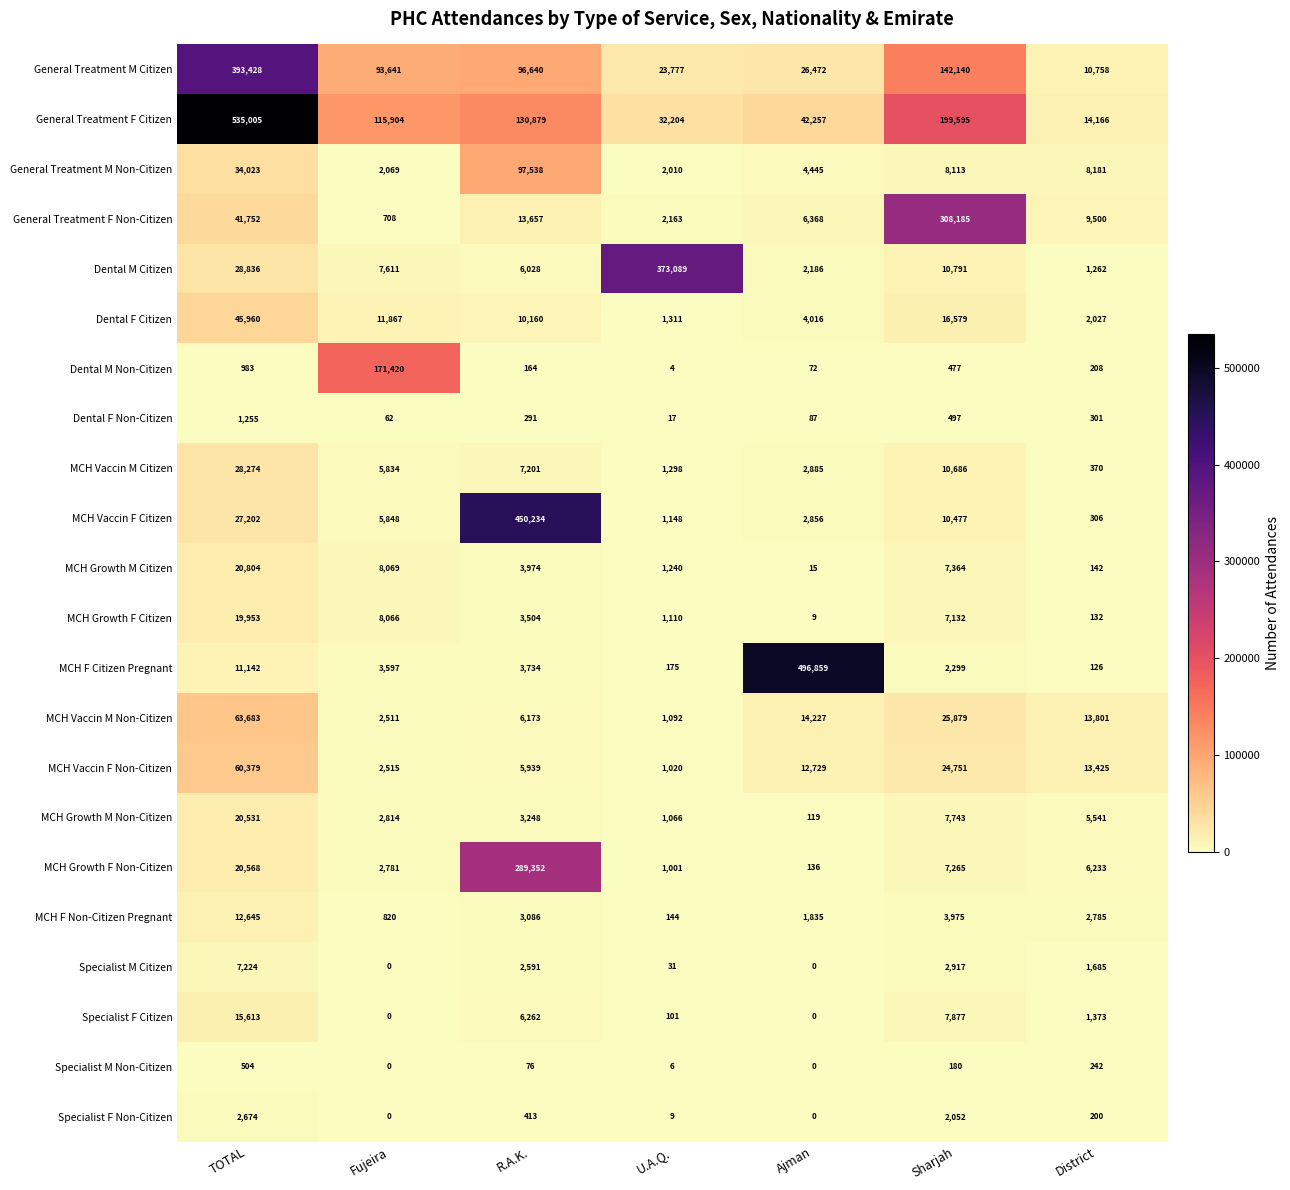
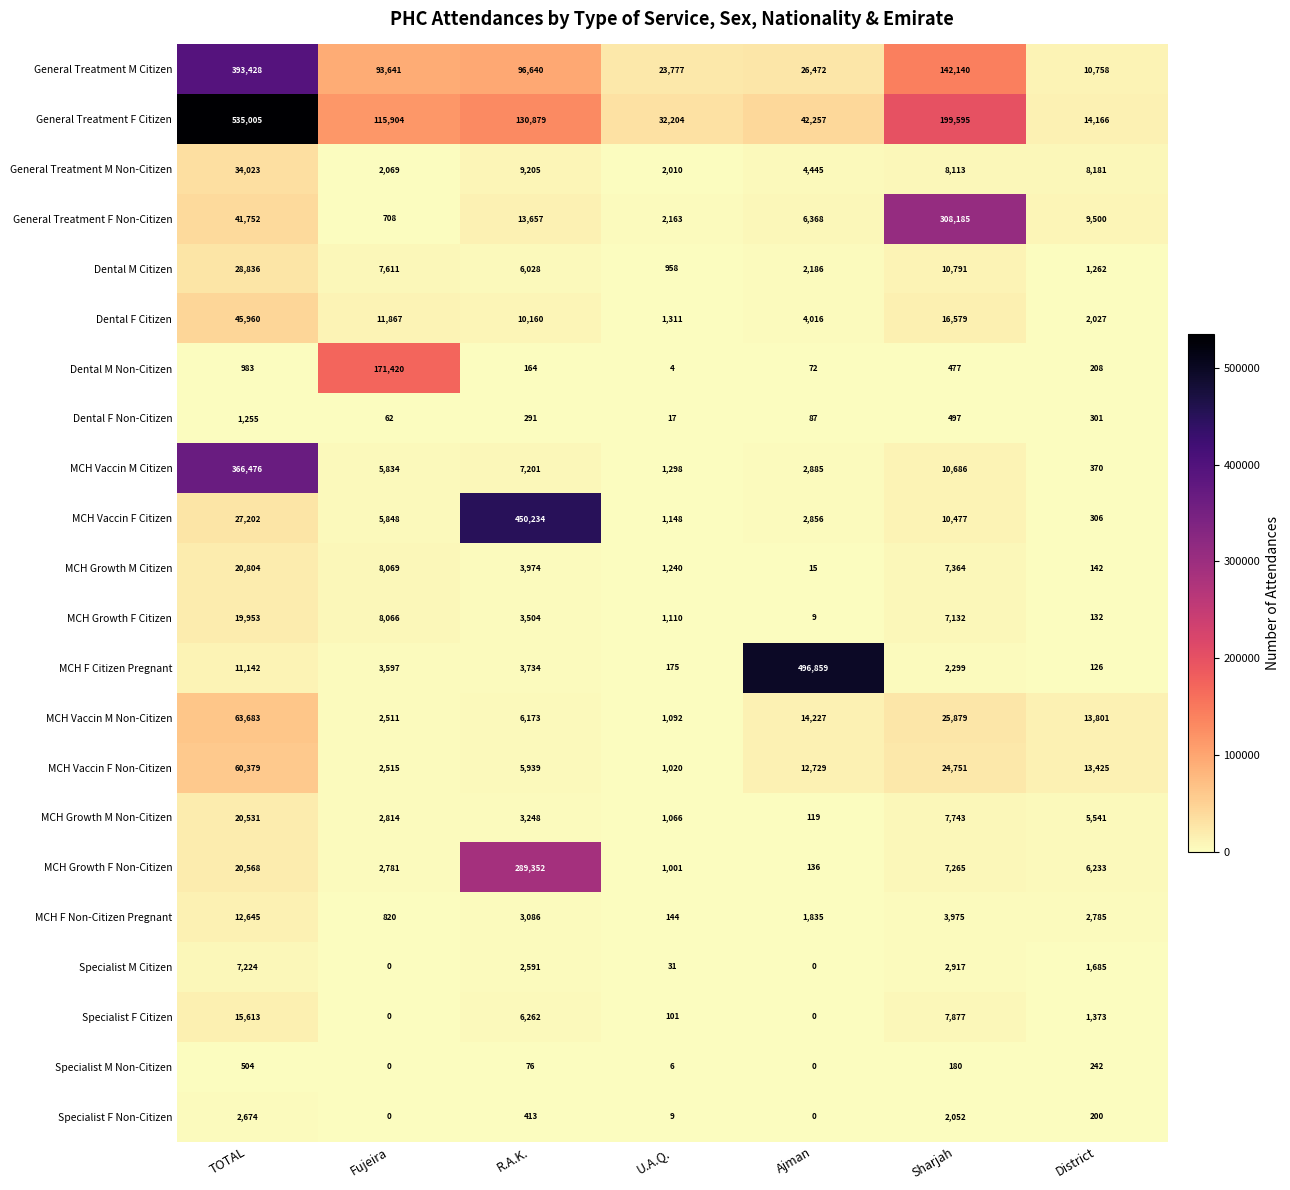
  {
    "General Treatment M Citizen": {
      "TOTAL": "393,428",
      "Fujeira": "93,641",
      "R.A.K.": "96,640",
      "U.A.Q.": "23,777",
      "Ajman": "26,472",
      "Sharjah": "142,140",
      "District": "10,758"
    },
    "General Treatment F Citizen": {
      "TOTAL": "535,005",
      "Fujeira": "115,904",
      "R.A.K.": "130,879",
      "U.A.Q.": "32,204",
      "Ajman": "42,257",
      "Sharjah": "199,595",
      "District": "14,166"
    },
    "General Treatment M Non-Citizen": {
      "TOTAL": "34,023",
      "Fujeira": "2,069",
-     "R.A.K.": "97,538",
+     "R.A.K.": "9,205",
      "U.A.Q.": "2,010",
      "Ajman": "4,445",
      "Sharjah": "8,113",
      "District": "8,181"
    },
    "General Treatment F Non-Citizen": {
      "TOTAL": "41,752",
      "Fujeira": "708",
      "R.A.K.": "13,657",
      "U.A.Q.": "2,163",
      "Ajman": "6,368",
      "Sharjah": "308,185",
      "District": "9,500"
    },
    "Dental M Citizen": {
      "TOTAL": "28,836",
      "Fujeira": "7,611",
      "R.A.K.": "6,028",
-     "U.A.Q.": "373,089",
+     "U.A.Q.": "958",
      "Ajman": "2,186",
      "Sharjah": "10,791",
      "District": "1,262"
    },
    "Dental F Citizen": {
      "TOTAL": "45,960",
      "Fujeira": "11,867",
      "R.A.K.": "10,160",
      "U.A.Q.": "1,311",
      "Ajman": "4,016",
      "Sharjah": "16,579",
      "District": "2,027"
    },
    "Dental M Non-Citizen": {
      "TOTAL": "983",
      "Fujeira": "171,420",
      "R.A.K.": "164",
      "U.A.Q.": "4",
      "Ajman": "72",
      "Sharjah": "477",
      "District": "208"
    },
    "Dental F Non-Citizen": {
      "TOTAL": "1,255",
      "Fujeira": "62",
      "R.A.K.": "291",
      "U.A.Q.": "17",
      "Ajman": "87",
      "Sharjah": "497",
      "District": "301"
    },
    "MCH Vaccin M Citizen": {
-     "TOTAL": "28,274",
+     "TOTAL": "366,476",
      "Fujeira": "5,834",
      "R.A.K.": "7,201",
      "U.A.Q.": "1,298",
      "Ajman": "2,885",
      "Sharjah": "10,686",
      "District": "370"
    },
    "MCH Vaccin F Citizen": {
      "TOTAL": "27,202",
      "Fujeira": "5,848",
      "R.A.K.": "450,234",
      "U.A.Q.": "1,148",
      "Ajman": "2,856",
      "Sharjah": "10,477",
      "District": "306"
    },
    "MCH Growth M Citizen": {
      "TOTAL": "20,804",
      "Fujeira": "8,069",
      "R.A.K.": "3,974",
      "U.A.Q.": "1,240",
      "Ajman": "15",
      "Sharjah": "7,364",
      "District": "142"
    },
    "MCH Growth F Citizen": {
      "TOTAL": "19,953",
      "Fujeira": "8,066",
      "R.A.K.": "3,504",
      "U.A.Q.": "1,110",
      "Ajman": "9",
      "Sharjah": "7,132",
      "District": "132"
    },
    "MCH F Citizen Pregnant": {
      "TOTAL": "11,142",
      "Fujeira": "3,597",
      "R.A.K.": "3,734",
      "U.A.Q.": "175",
      "Ajman": "496,859",
      "Sharjah": "2,299",
      "District": "126"
    },
    "MCH Vaccin M Non-Citizen": {
      "TOTAL": "63,683",
      "Fujeira": "2,511",
      "R.A.K.": "6,173",
      "U.A.Q.": "1,092",
      "Ajman": "14,227",
      "Sharjah": "25,879",
      "District": "13,801"
    },
    "MCH Vaccin F Non-Citizen": {
      "TOTAL": "60,379",
      "Fujeira": "2,515",
      "R.A.K.": "5,939",
      "U.A.Q.": "1,020",
      "Ajman": "12,729",
      "Sharjah": "24,751",
      "District": "13,425"
    },
    "MCH Growth M Non-Citizen": {
      "TOTAL": "20,531",
      "Fujeira": "2,814",
      "R.A.K.": "3,248",
      "U.A.Q.": "1,066",
      "Ajman": "119",
      "Sharjah": "7,743",
      "District": "5,541"
    },
    "MCH Growth F Non-Citizen": {
      "TOTAL": "20,568",
      "Fujeira": "2,781",
      "R.A.K.": "289,352",
      "U.A.Q.": "1,001",
      "Ajman": "136",
      "Sharjah": "7,265",
      "District": "6,233"
    },
    "MCH F Non-Citizen Pregnant": {
      "TOTAL": "12,645",
      "Fujeira": "820",
      "R.A.K.": "3,086",
      "U.A.Q.": "144",
      "Ajman": "1,835",
      "Sharjah": "3,975",
      "District": "2,785"
    },
    "Specialist M Citizen": {
      "TOTAL": "7,224",
      "Fujeira": "0",
      "R.A.K.": "2,591",
      "U.A.Q.": "31",
      "Ajman": "0",
      "Sharjah": "2,917",
      "District": "1,685"
    },
    "Specialist F Citizen": {
      "TOTAL": "15,613",
      "Fujeira": "0",
      "R.A.K.": "6,262",
      "U.A.Q.": "101",
      "Ajman": "0",
      "Sharjah": "7,877",
      "District": "1,373"
    },
    "Specialist M Non-Citizen": {
      "TOTAL": "504",
      "Fujeira": "0",
      "R.A.K.": "76",
      "U.A.Q.": "6",
      "Ajman": "0",
      "Sharjah": "180",
      "District": "242"
    },
    "Specialist F Non-Citizen": {
      "TOTAL": "2,674",
      "Fujeira": "0",
      "R.A.K.": "413",
      "U.A.Q.": "9",
      "Ajman": "0",
      "Sharjah": "2,052",
      "District": "200"
    }
  }
